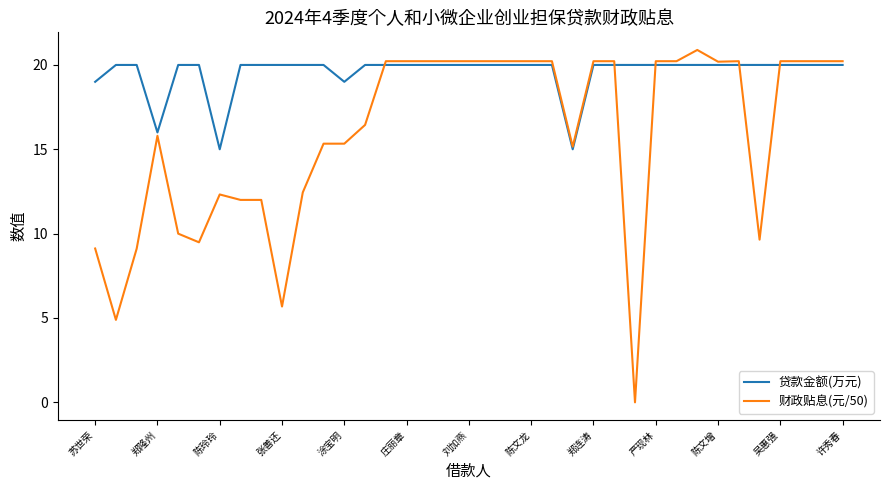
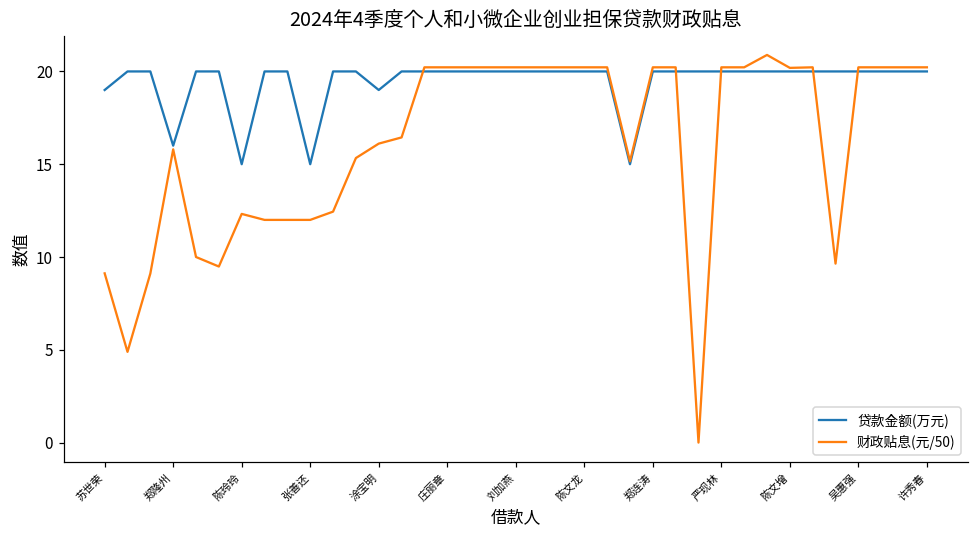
  {
    "贷款金额(万元)": {
      "苏世荣": 19,
      "郑隆州": 16,
      "陈玲玲": 15,
-     "张善还": 20,
+     "张善还": 15,
      "涂宝明": 19,
      "庄丽章": 20,
      "刘加燕": 20,
      "陈文龙": 20,
      "郑连涛": 20,
      "严现林": 20,
      "陈文增": 20,
      "吴惠强": 20,
      "许秀春": 20
    },
    "财政贴息(元/50)": {
      "苏世荣": 9.1,
      "郑隆州": 15.8,
      "陈玲玲": 12.3,
-     "张善还": 5.7,
-     "涂宝明": 15.3,
+     "张善还": 12.0,
+     "涂宝明": 16.1,
      "庄丽章": 20.2,
      "刘加燕": 20.2,
      "陈文龙": 20.2,
      "郑连涛": 20.2,
      "严现林": 20.2,
      "陈文增": 20.2,
      "吴惠强": 20.2,
      "许秀春": 20.2
    }
  }
